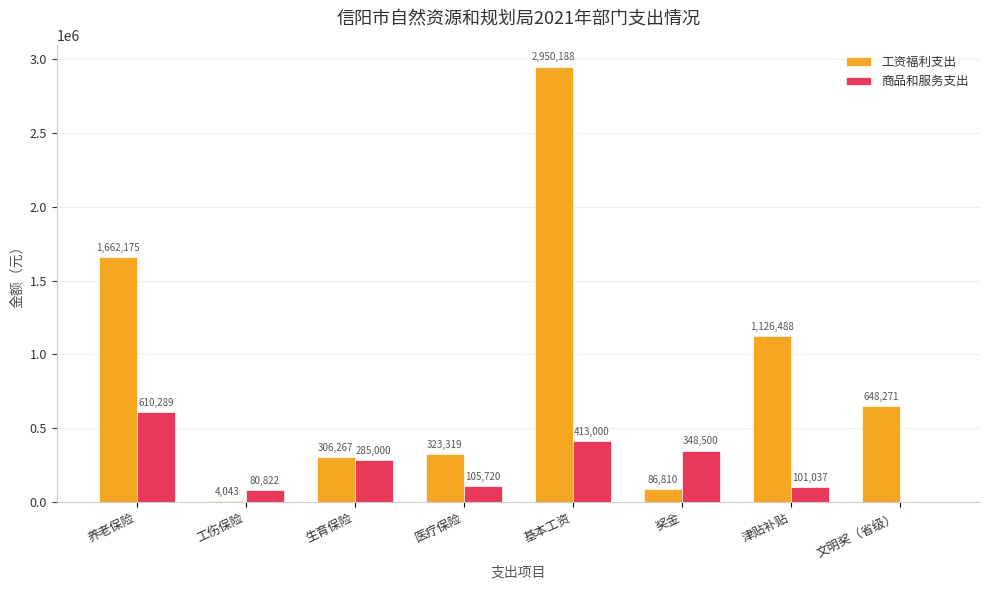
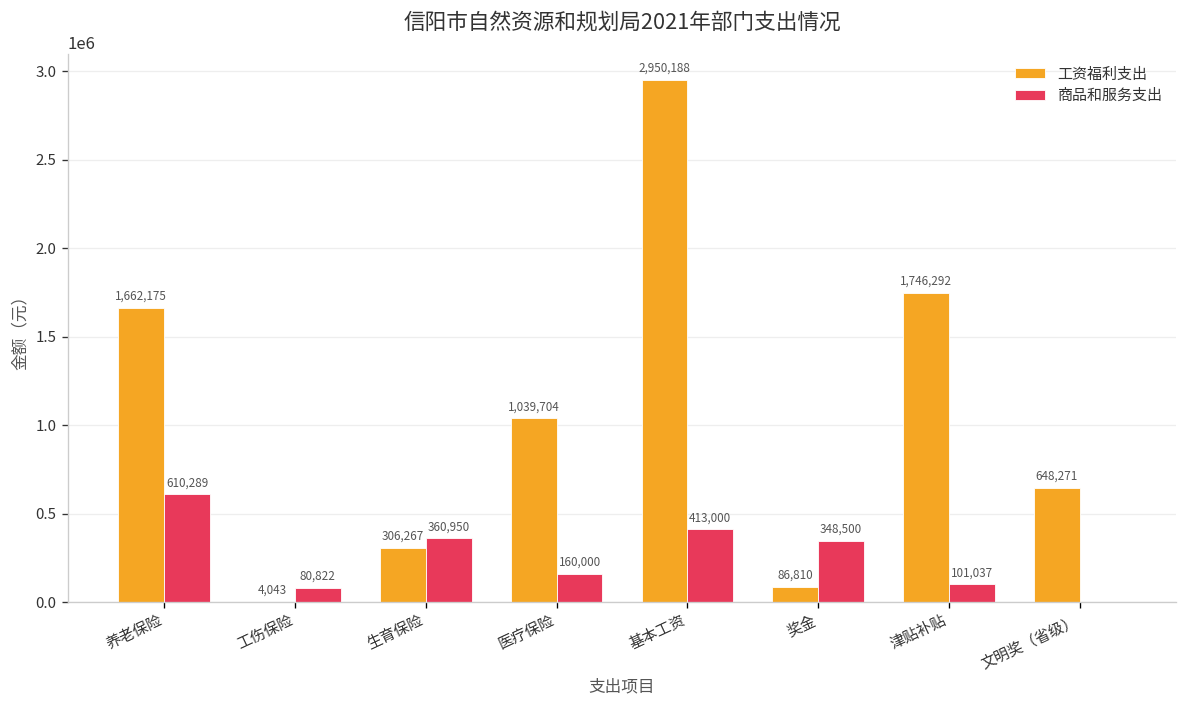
  {
    "工资福利支出": {
      "养老保险": "1,662,175",
      "工伤保险": "4,043",
      "生育保险": "306,267",
-     "医疗保险": "323,319",
+     "医疗保险": "1,039,704",
      "基本工资": "2,950,188",
      "奖金": "86,810",
-     "津贴补贴": "1,126,488",
+     "津贴补贴": "1,746,292",
      "文明奖（省级）": "648,271"
    },
    "商品和服务支出": {
      "养老保险": "610,289",
      "工伤保险": "80,822",
-     "生育保险": "285,000",
-     "医疗保险": "105,720",
+     "生育保险": "360,950",
+     "医疗保险": "160,000",
      "基本工资": "413,000",
      "奖金": "348,500",
      "津贴补贴": "101,037"
    }
  }
